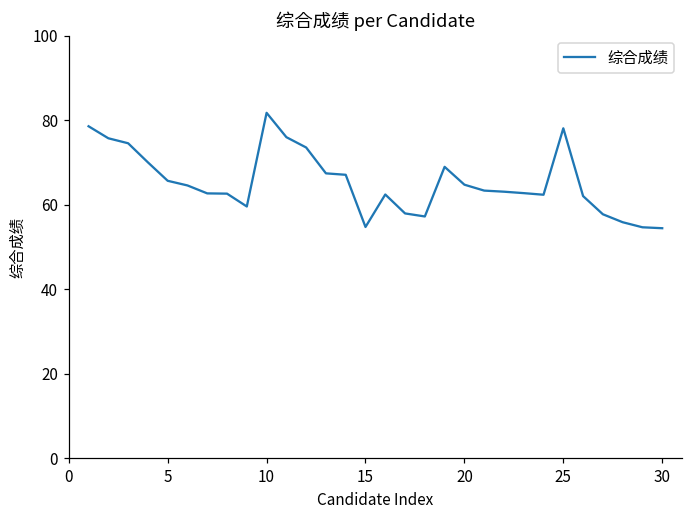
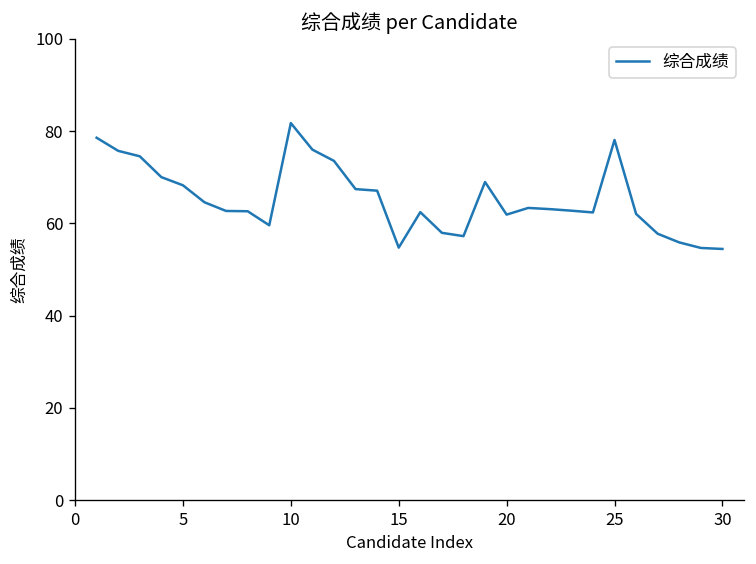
  {
-   "5": 66,
+   "5": 68,
    "10": 82,
    "15": 55,
-   "20": 65,
+   "20": 62,
    "25": 78,
    "30": 54
  }
